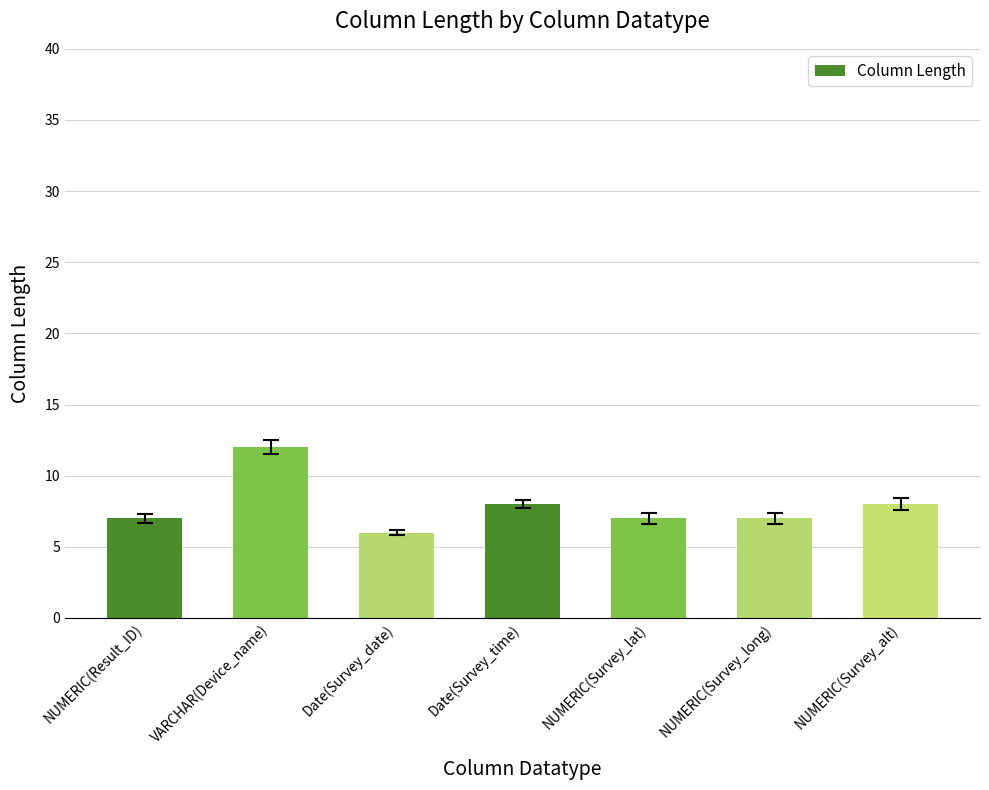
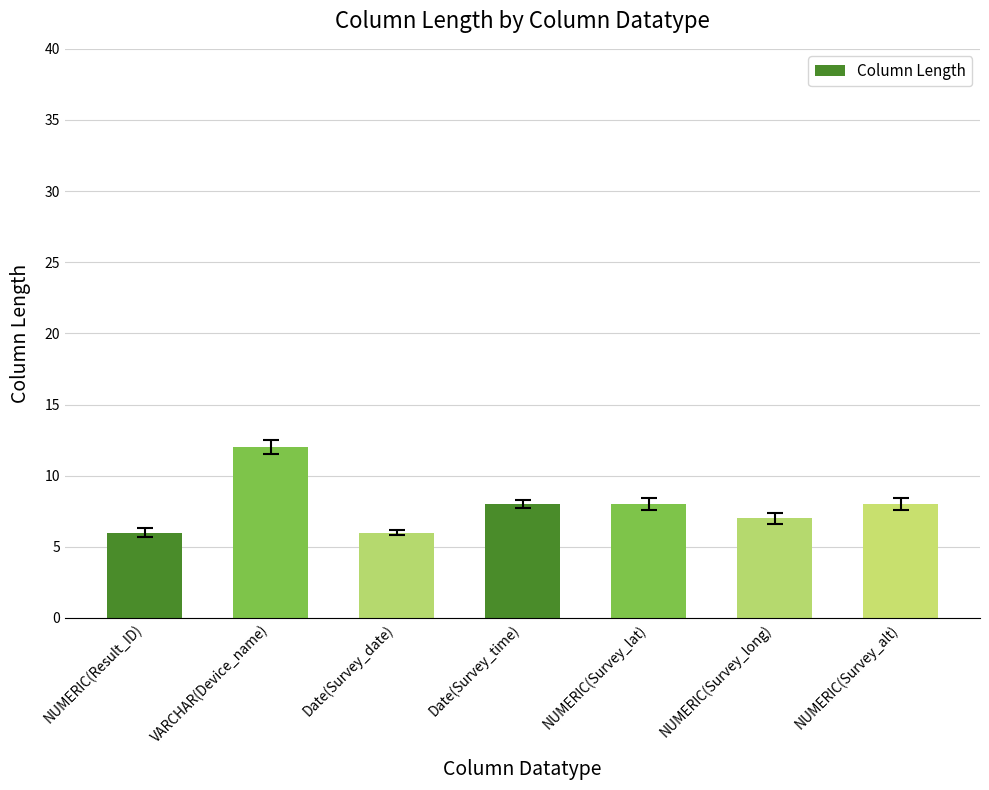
  {
    "Column Length": {
-     "NUMERIC(Result_ID)": 7,
+     "NUMERIC(Result_ID)": 6,
      "VARCHAR(Device_name)": 12,
      "Date(Survey_date)": 6,
      "Date(Survey_time)": 8,
-     "NUMERIC(Survey_lat)": 7,
+     "NUMERIC(Survey_lat)": 8,
      "NUMERIC(Survey_long)": 7,
      "NUMERIC(Survey_alt)": 8
    }
  }
